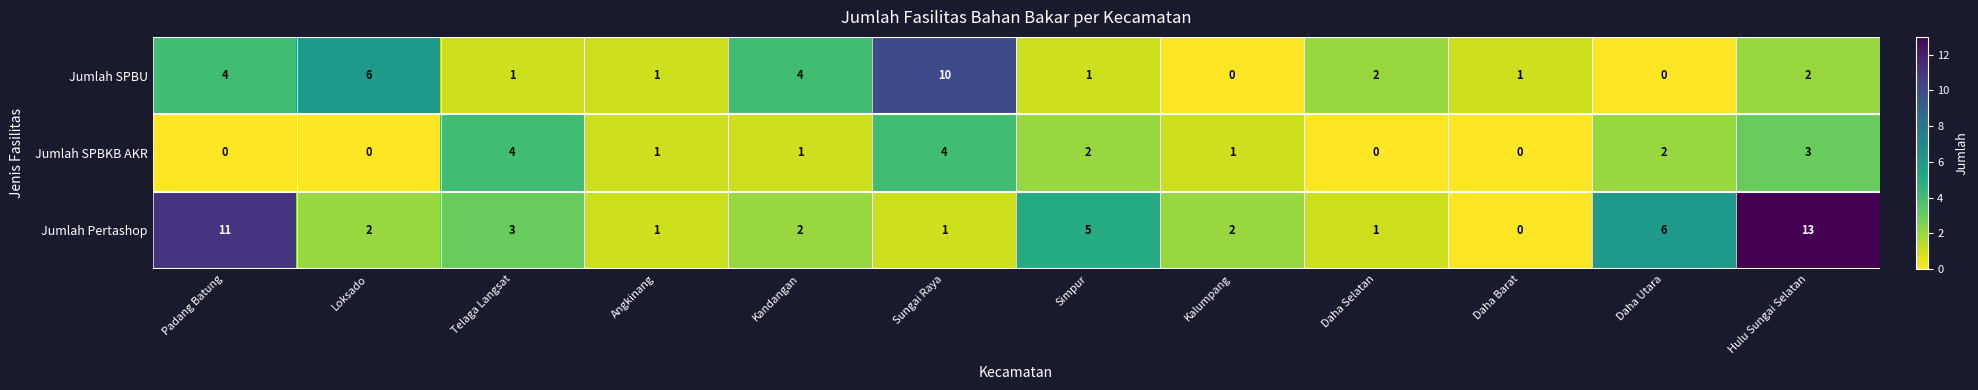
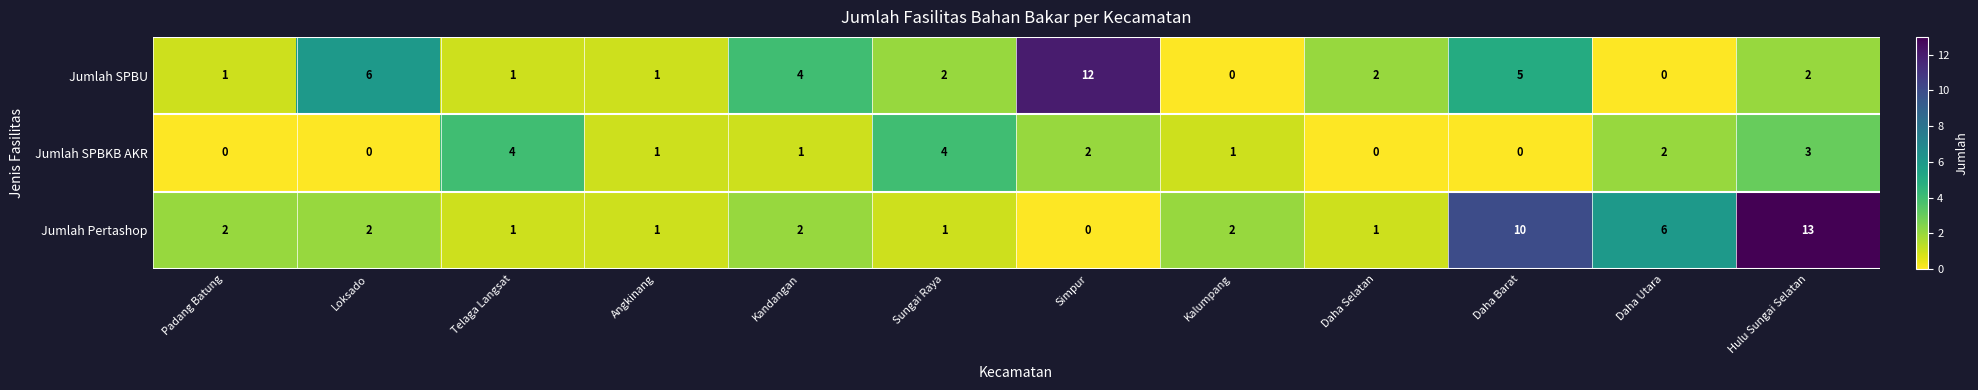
  {
    "Jumlah SPBU": {
-     "Padang Batung": 4,
+     "Padang Batung": 1,
      "Loksado": 6,
      "Telaga Langsat": 1,
      "Angkinang": 1,
      "Kandangan": 4,
-     "Sungai Raya": 10,
-     "Simpur": 1,
+     "Sungai Raya": 2,
+     "Simpur": 12,
      "Kalumpang": 0,
      "Daha Selatan": 2,
-     "Daha Barat": 1,
+     "Daha Barat": 5,
      "Daha Utara": 0,
      "Hulu Sungai Selatan": 2
    },
    "Jumlah SPBKB AKR": {
      "Padang Batung": 0,
      "Loksado": 0,
      "Telaga Langsat": 4,
      "Angkinang": 1,
      "Kandangan": 1,
      "Sungai Raya": 4,
      "Simpur": 2,
      "Kalumpang": 1,
      "Daha Selatan": 0,
      "Daha Barat": 0,
      "Daha Utara": 2,
      "Hulu Sungai Selatan": 3
    },
    "Jumlah Pertashop": {
-     "Padang Batung": 11,
+     "Padang Batung": 2,
      "Loksado": 2,
-     "Telaga Langsat": 3,
+     "Telaga Langsat": 1,
      "Angkinang": 1,
      "Kandangan": 2,
      "Sungai Raya": 1,
-     "Simpur": 5,
+     "Simpur": 0,
      "Kalumpang": 2,
      "Daha Selatan": 1,
-     "Daha Barat": 0,
+     "Daha Barat": 10,
      "Daha Utara": 6,
      "Hulu Sungai Selatan": 13
    }
  }
